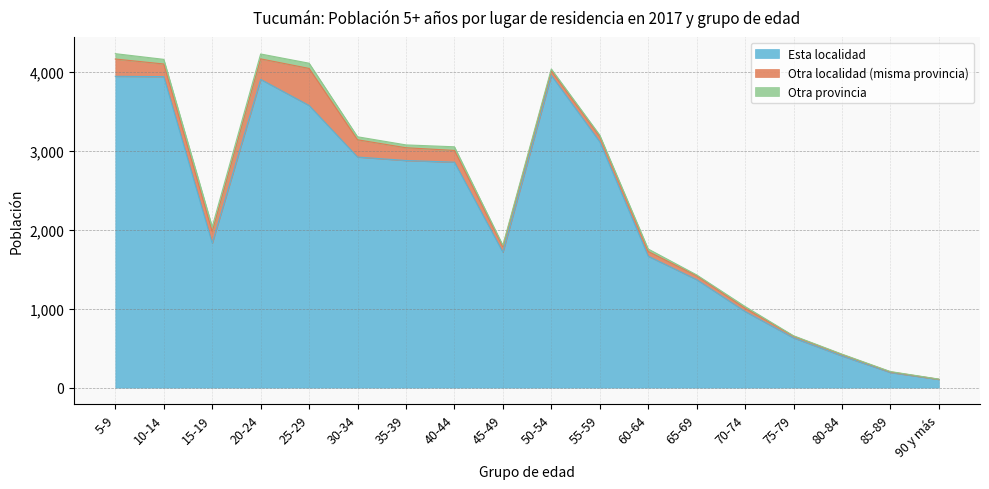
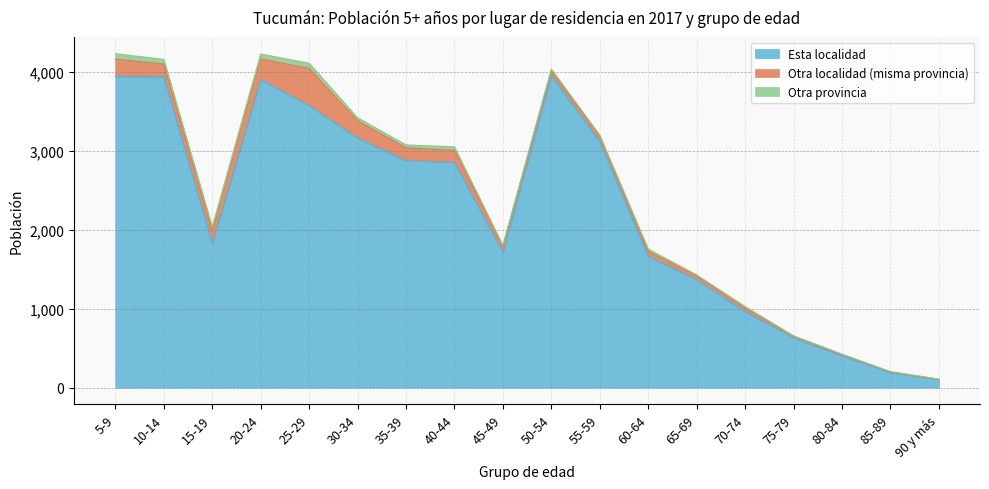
  {
    "Esta localidad": {
      "5-9": "3,900",
      "10-14": "3,900",
      "15-19": "1,800",
      "20-24": "3,900",
      "25-29": "3,600",
-     "30-34": "2,900",
+     "30-34": "3,200",
      "35-39": "2,900",
      "40-44": "2,900",
      "45-49": "1,700",
      "50-54": "4,000",
      "55-59": "3,100",
      "60-64": "1,700",
      "65-69": "1,400",
      "70-74": "1,000"
    },
    "Otra localidad (misma provincia)": {
      "5-9": "200",
      "10-14": "200",
      "15-19": "100",
      "20-24": "300",
      "25-29": "500",
      "30-34": "200",
      "35-39": "200",
      "40-44": "100"
    },
    "Otra provincia": {
      "5-9": "100",
      "10-14": "100",
      "15-19": "100",
      "20-24": "100",
      "25-29": "100",
      "30-34": "0",
      "35-39": "0",
      "40-44": "0"
    }
  }
